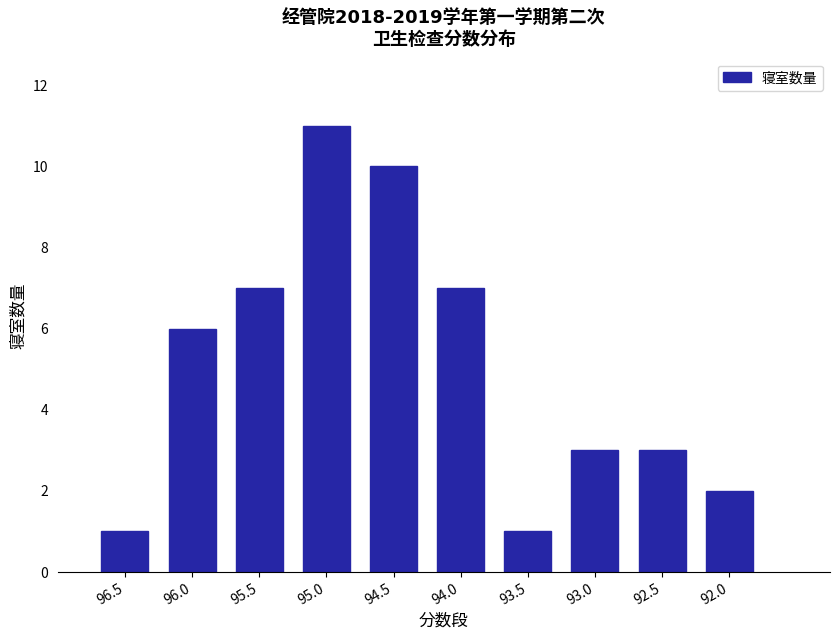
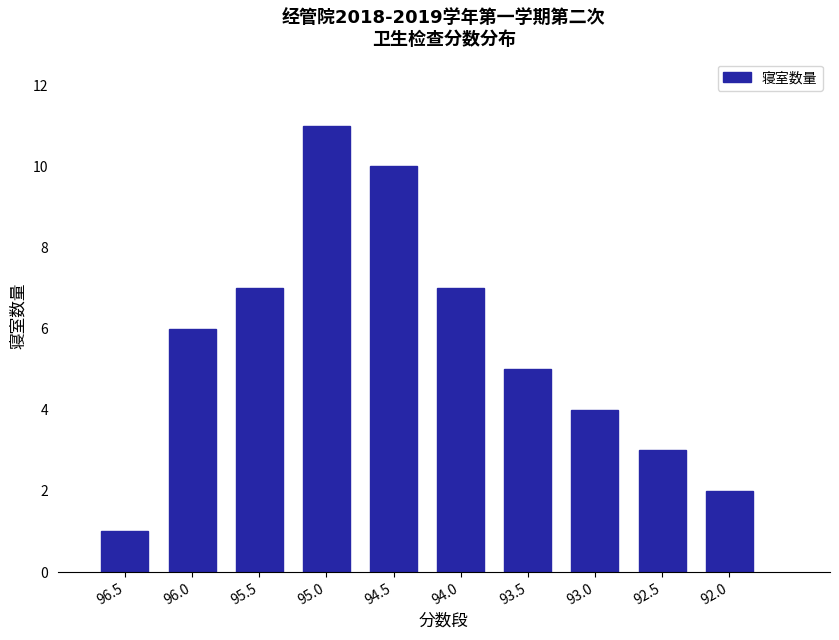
  {
    "96.5": 1,
    "96.0": 6,
    "95.5": 7,
    "95.0": 11,
    "94.5": 10,
    "94.0": 7,
-   "93.5": 1,
-   "93.0": 3,
+   "93.5": 5,
+   "93.0": 4,
    "92.5": 3,
    "92.0": 2
  }
